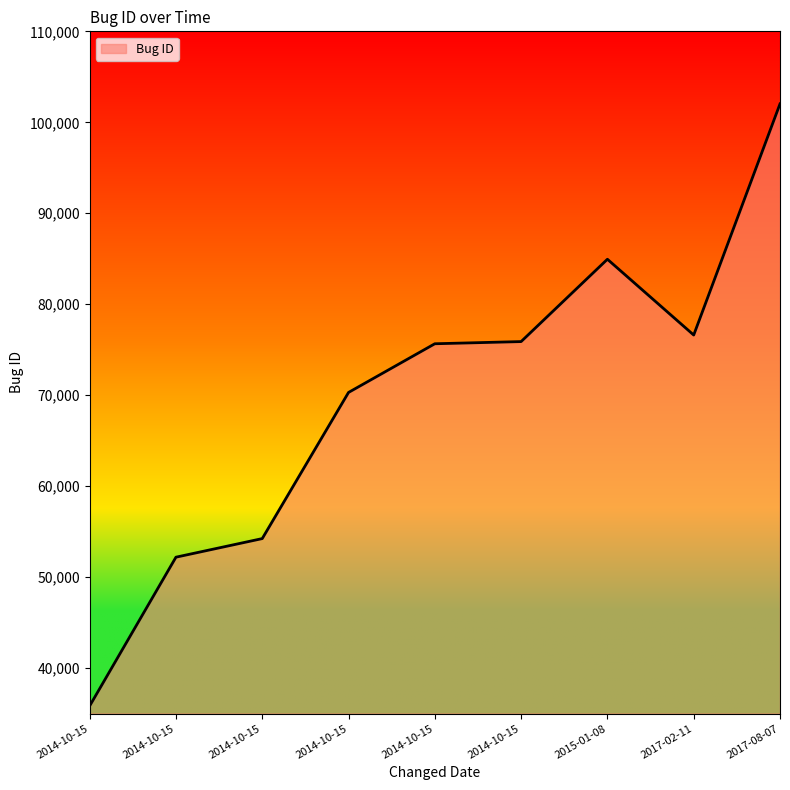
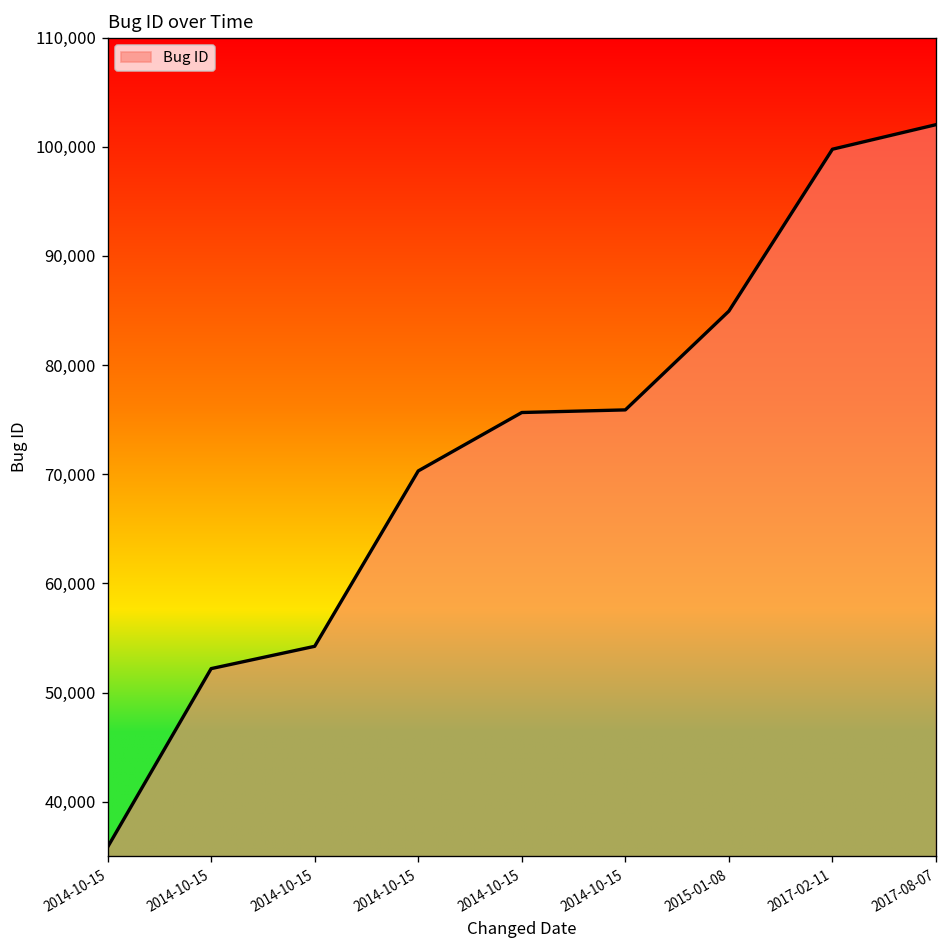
  {
    "2015-01-08": "85,000",
-   "2017-02-11": "77,000",
+   "2017-02-11": "100,000",
    "2017-08-07": "102,000"
  }
